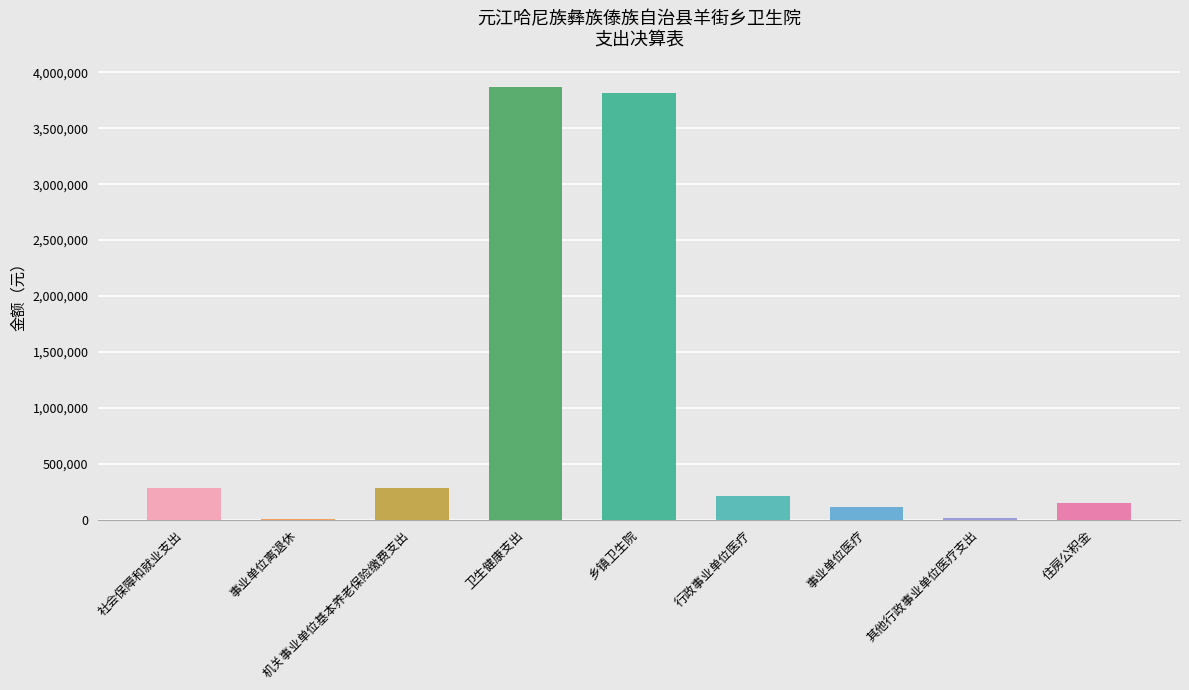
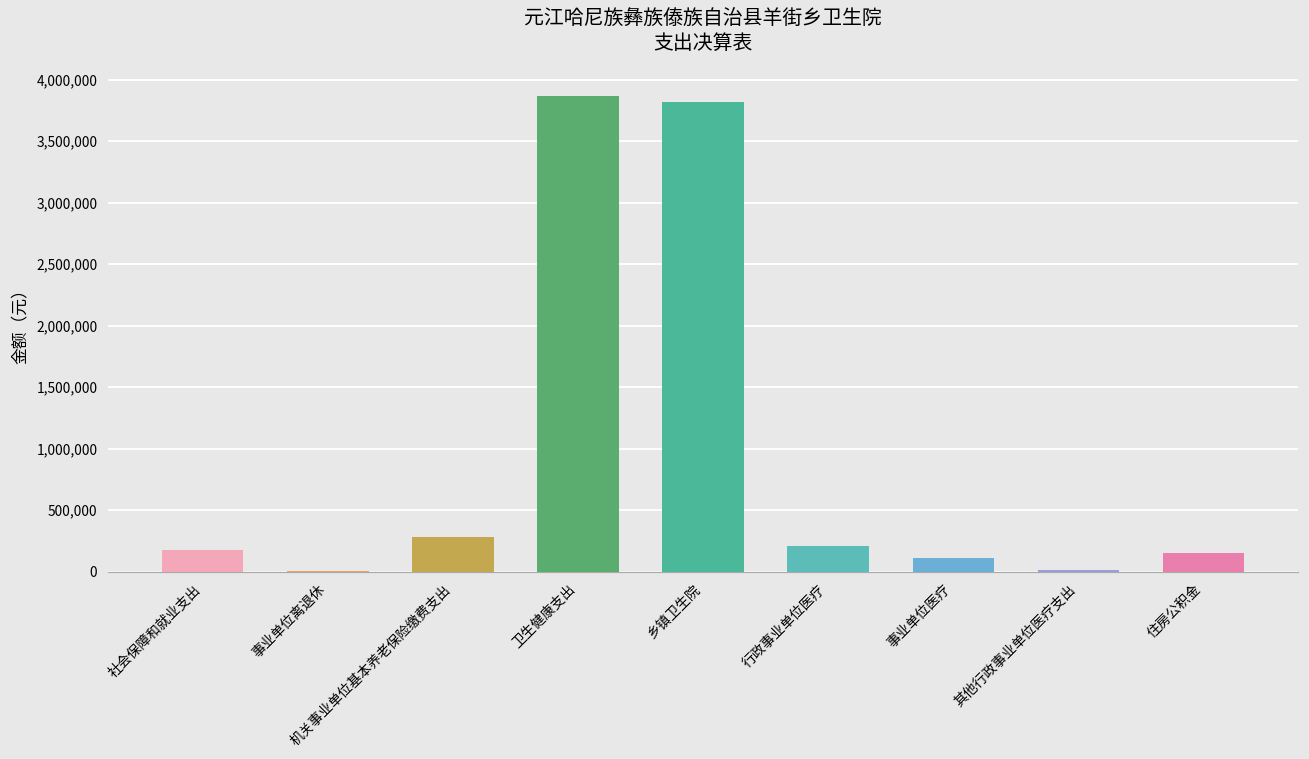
  {
-   "社会保障和就业支出": "280,000",
+   "社会保障和就业支出": "170,000",
    "机关事业单位基本养老保险缴费支出": "280,000",
    "卫生健康支出": "3,870,000",
    "乡镇卫生院": "3,820,000",
    "行政事业单位医疗": "210,000",
    "事业单位医疗": "110,000",
    "住房公积金": "150,000"
  }
